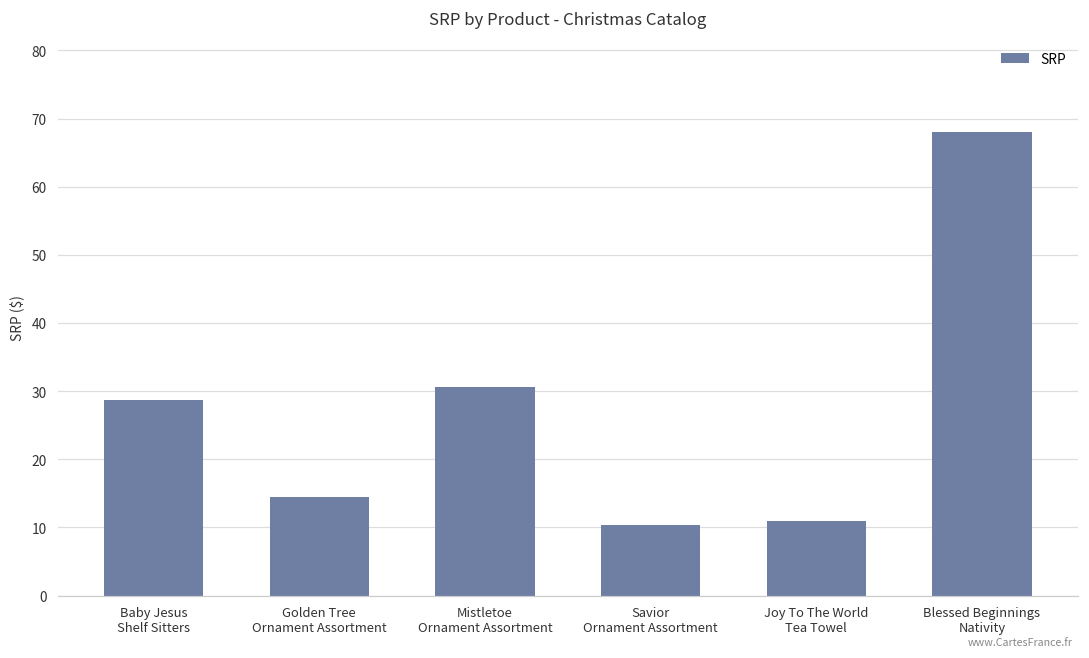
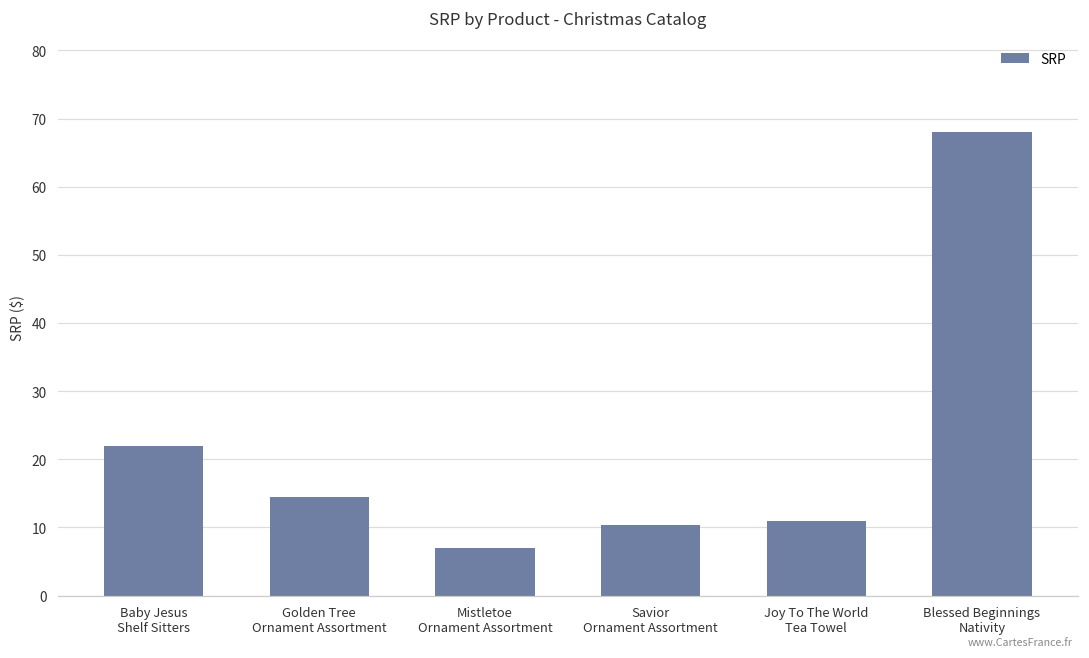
  {
-   "Baby Jesus Shelf Sitters": 29,
+   "Baby Jesus Shelf Sitters": 22,
    "Golden Tree Ornament Assortment": 14,
-   "Mistletoe Ornament Assortment": 31,
+   "Mistletoe Ornament Assortment": 7,
    "Savior Ornament Assortment": 10,
    "Joy To The World Tea Towel": 11,
    "Blessed Beginnings Nativity": 68
  }
